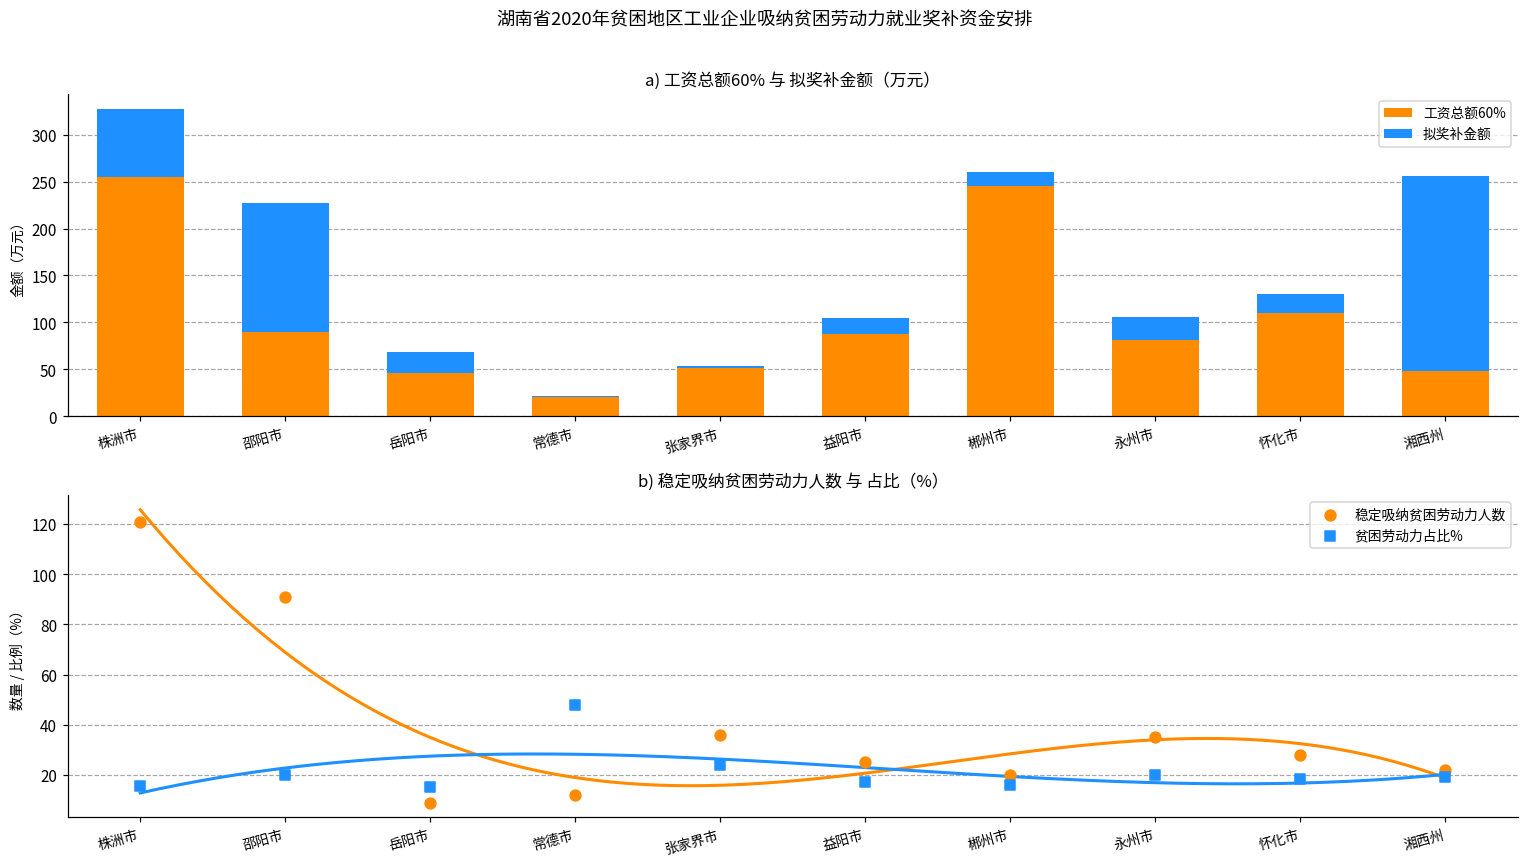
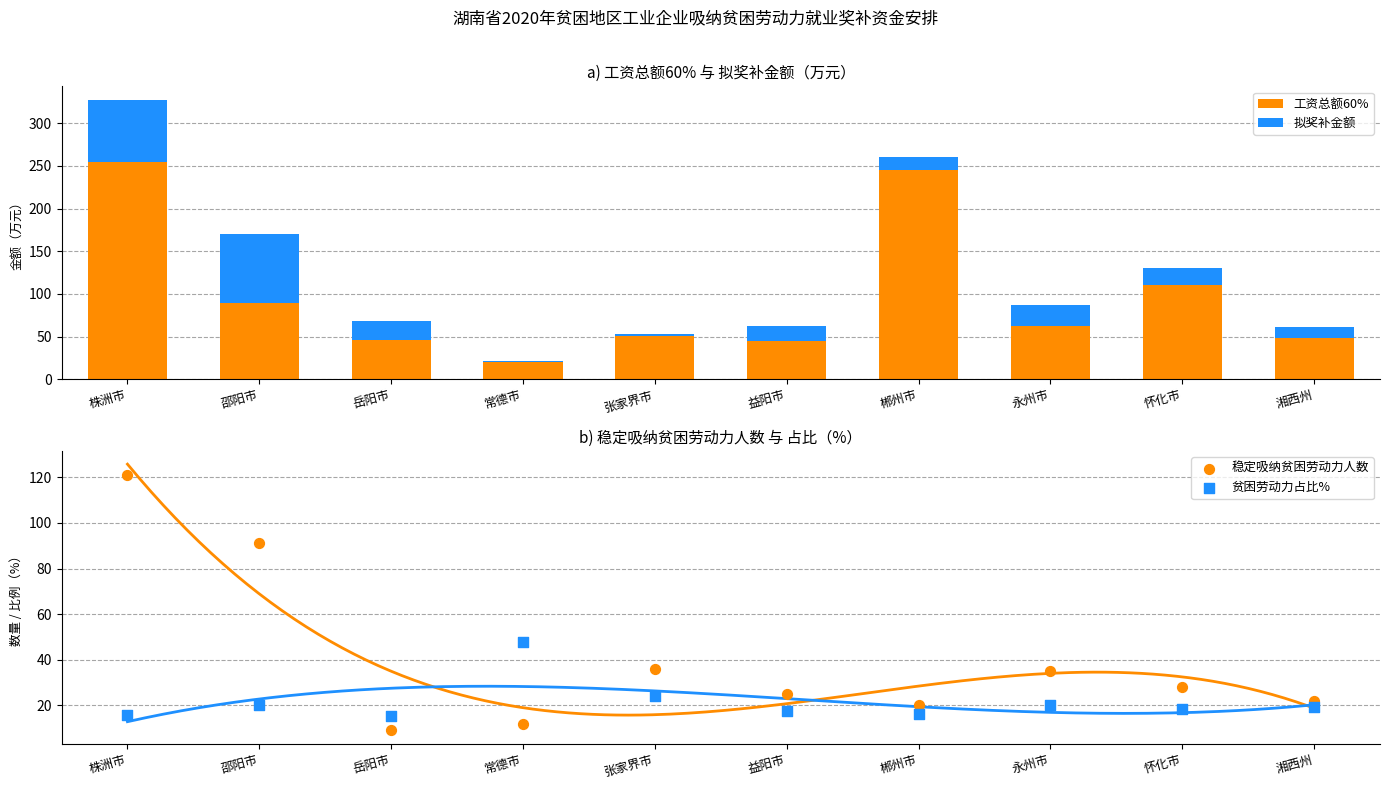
  {
    "a) 工资总额60% 与 拟奖补金额（万元）": {
      "工资总额60%": {
        "株洲市": 250,
        "邵阳市": 90,
        "岳阳市": 50,
        "常德市": 20,
        "张家界市": 50,
-       "益阳市": 90,
+       "益阳市": 50,
        "郴州市": 250,
-       "永州市": 80,
+       "永州市": 60,
        "怀化市": 110,
        "湘西州": 50
      },
      "拟奖补金额": {
        "株洲市": 70,
-       "邵阳市": 140,
+       "邵阳市": 80,
        "岳阳市": 20,
        "益阳市": 20,
        "郴州市": 20,
        "永州市": 30,
        "怀化市": 20,
-       "湘西州": 210
+       "湘西州": 10
      }
    }
  }
